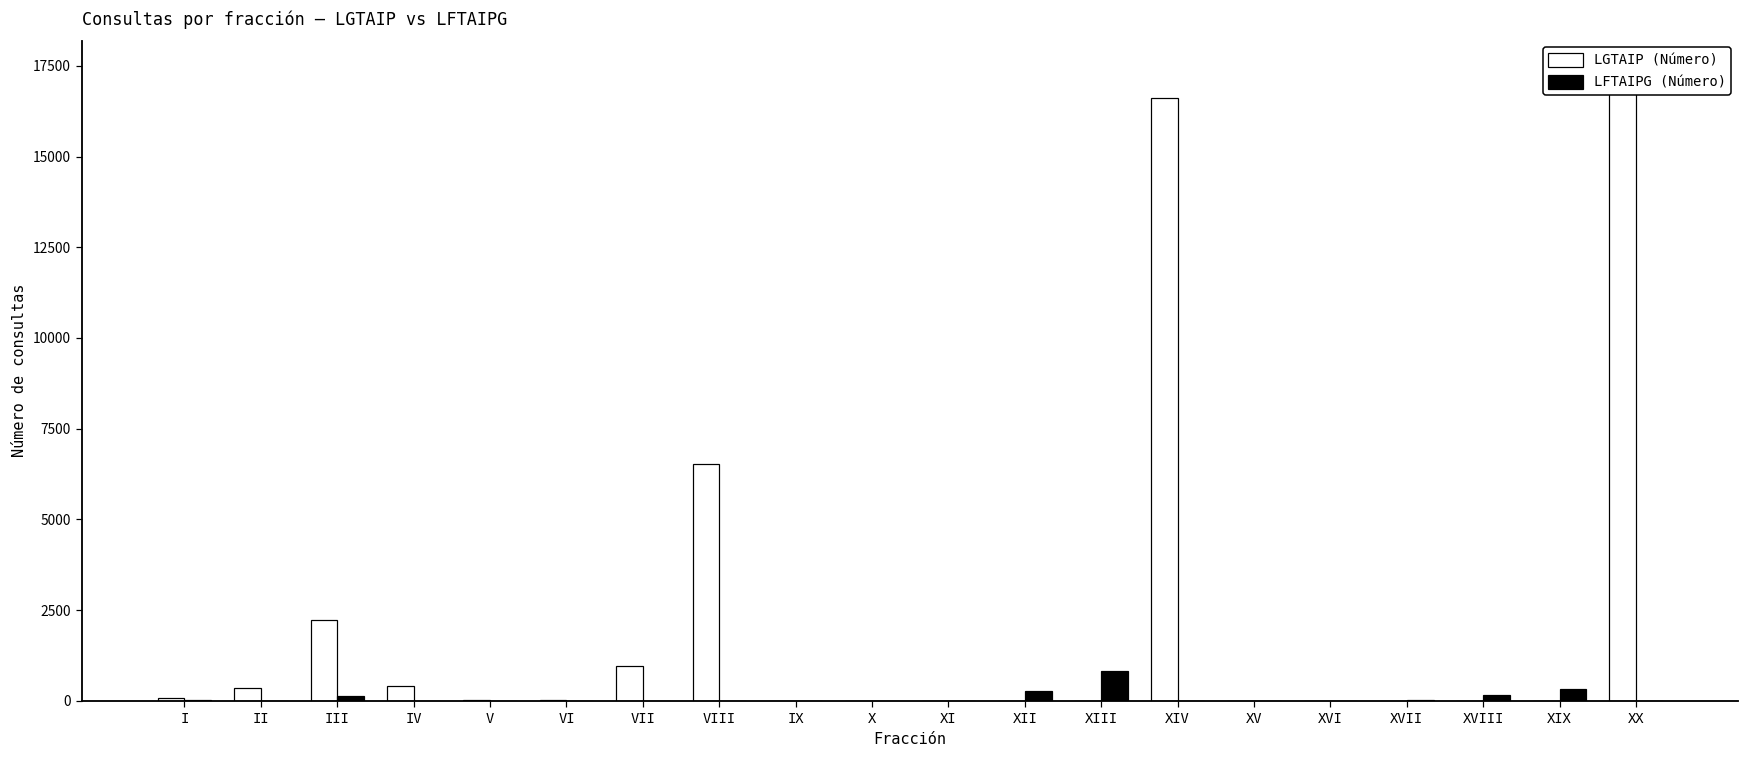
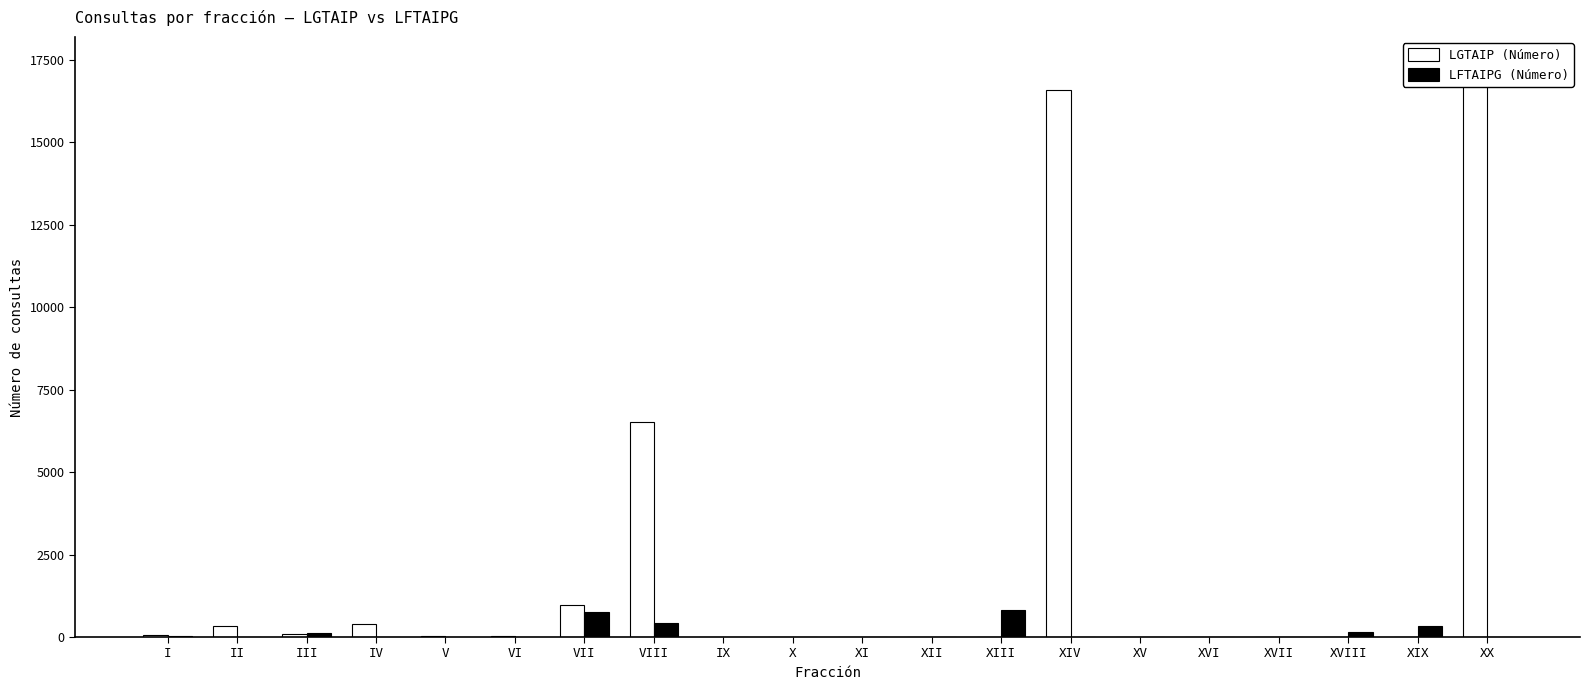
  {
    "LGTAIP (Número)": {
      "II": 300,
-     "III": 2200,
+     "III": 100,
      "IV": 400,
      "VII": 1000,
      "VIII": 6500,
      "IX": 0,
      "X": 0,
      "XI": 0,
      "XII": 0,
      "XIII": 0,
      "XIV": 16600,
      "XV": 0,
      "XVI": 0,
      "XVII": 0,
      "XVIII": 0,
      "XIX": 0
    },
    "LFTAIPG (Número)": {
      "III": 100,
      "IV": 0,
      "V": 0,
      "VI": 0,
-     "VII": 0,
-     "VIII": 0,
+     "VII": 800,
+     "VIII": 400,
      "IX": 0,
      "X": 0,
      "XI": 0,
-     "XII": 300,
+     "XII": 0,
      "XIII": 800,
      "XIV": 0,
      "XV": 0,
      "XVI": 0,
      "XVIII": 200,
      "XIX": 300,
      "XX": 0
    }
  }
